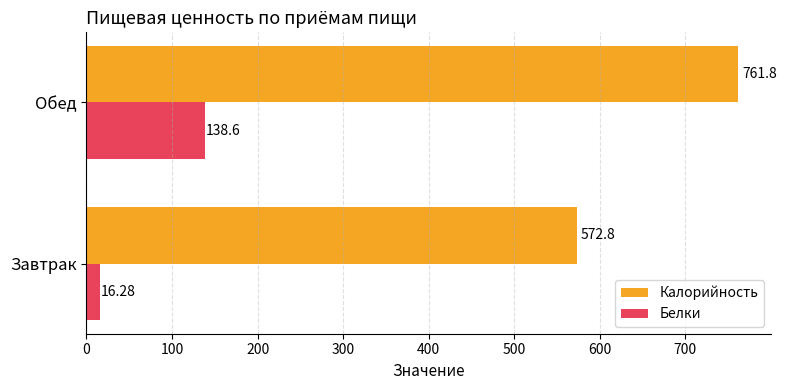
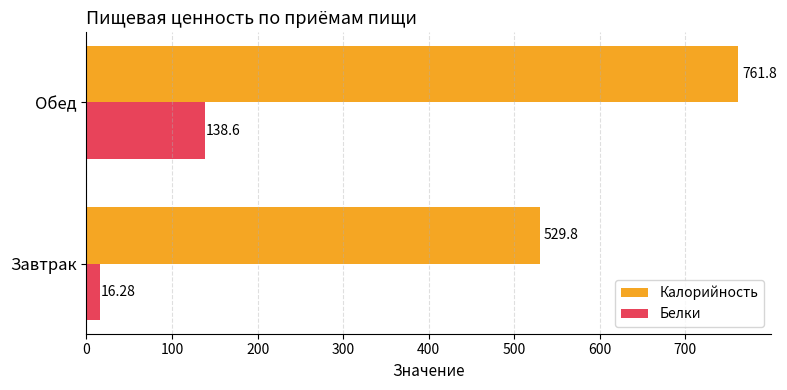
  {
    "Калорийность": {
      "Обед": 761.8,
-     "Завтрак": 572.8
+     "Завтрак": 529.8
    },
    "Белки": {
      "Обед": 138.6,
      "Завтрак": 16.28
    }
  }
